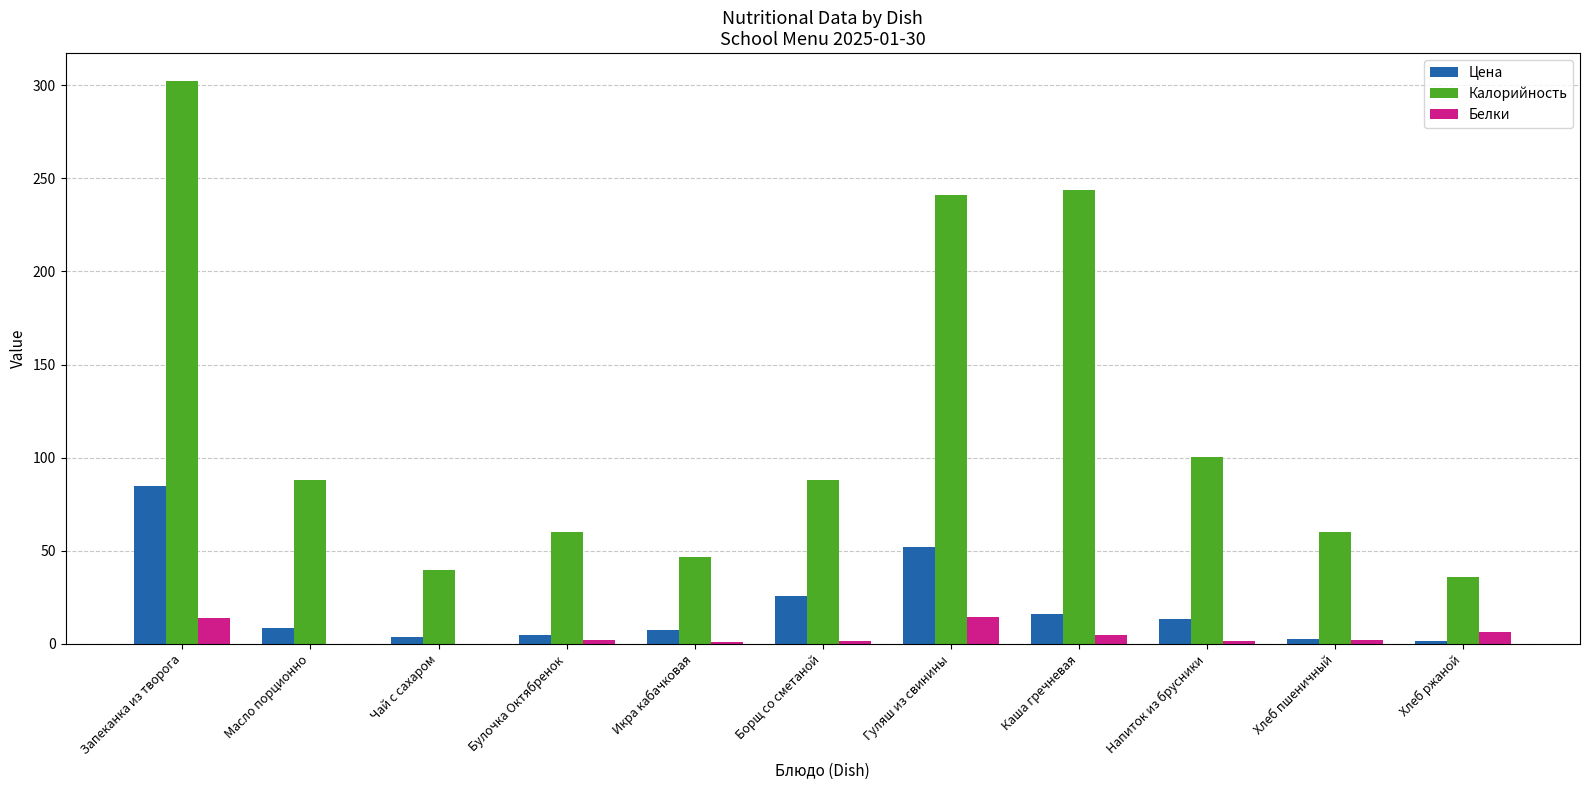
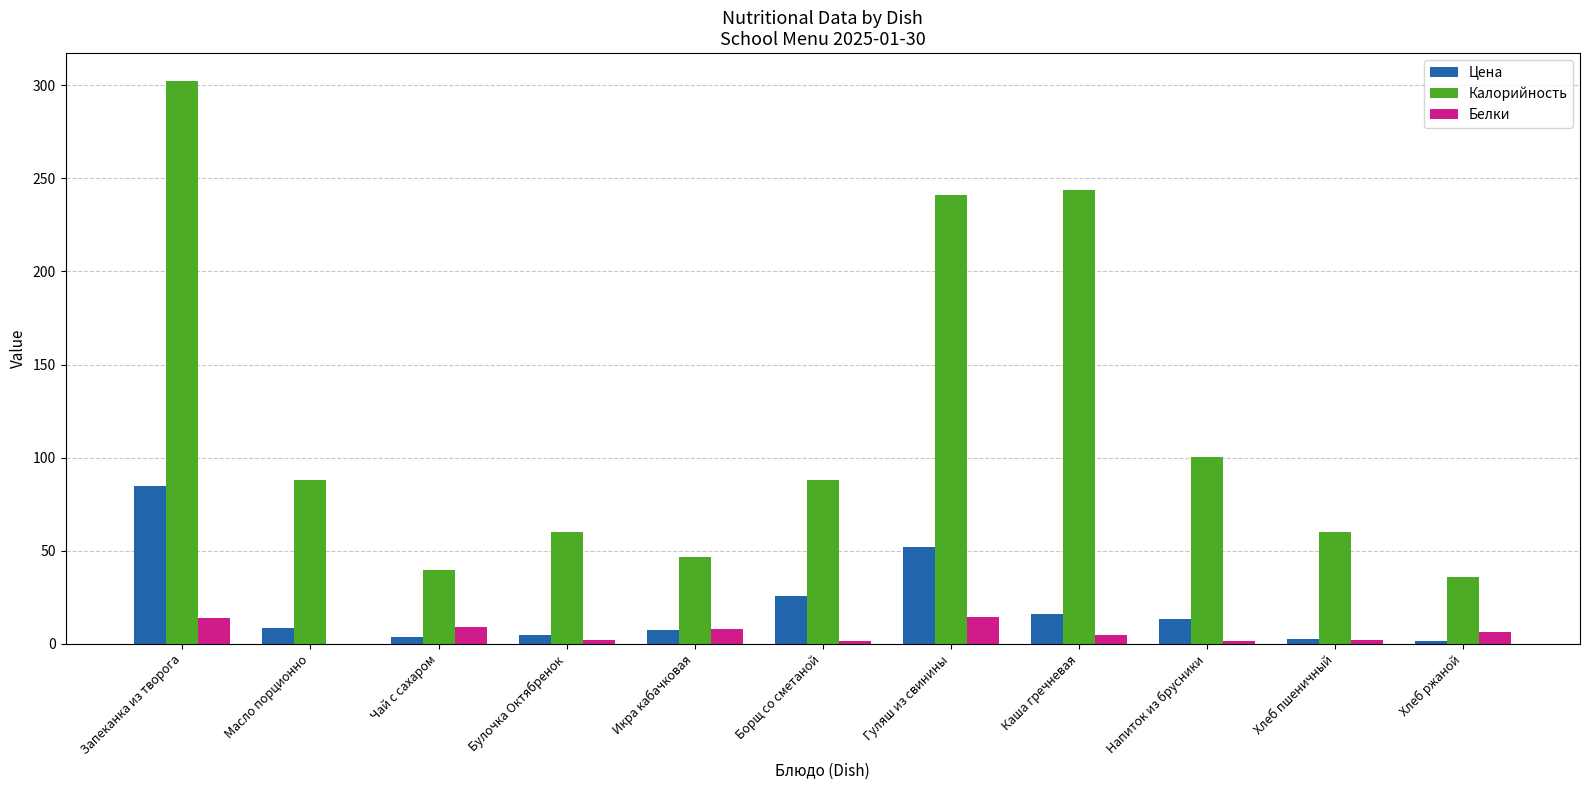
  {
    "Цена": {
      "Запеканка из творога": 85,
      "Масло порционно": 9,
      "Чай с сахаром": 4,
      "Булочка Октябренок": 4,
      "Икра кабачковая": 7,
      "Борщ со сметаной": 25,
      "Гуляш из свинины": 52,
      "Каша гречневая": 16,
      "Напиток из брусники": 13,
      "Хлеб пшеничный": 3,
      "Хлеб ржаной": 2
    },
    "Калорийность": {
      "Запеканка из творога": 302,
      "Масло порционно": 88,
      "Чай с сахаром": 40,
      "Булочка Октябренок": 60,
      "Икра кабачковая": 47,
      "Борщ со сметаной": 88,
      "Гуляш из свинины": 241,
      "Каша гречневая": 244,
      "Напиток из брусники": 100,
      "Хлеб пшеничный": 60,
      "Хлеб ржаной": 36
    },
    "Белки": {
      "Запеканка из творога": 14,
-     "Чай с сахаром": 0,
+     "Чай с сахаром": 9,
      "Булочка Октябренок": 2,
-     "Икра кабачковая": 1,
+     "Икра кабачковая": 8,
      "Борщ со сметаной": 2,
      "Гуляш из свинины": 15,
      "Каша гречневая": 5,
      "Напиток из брусники": 1,
      "Хлеб пшеничный": 2,
      "Хлеб ржаной": 6
    }
  }
